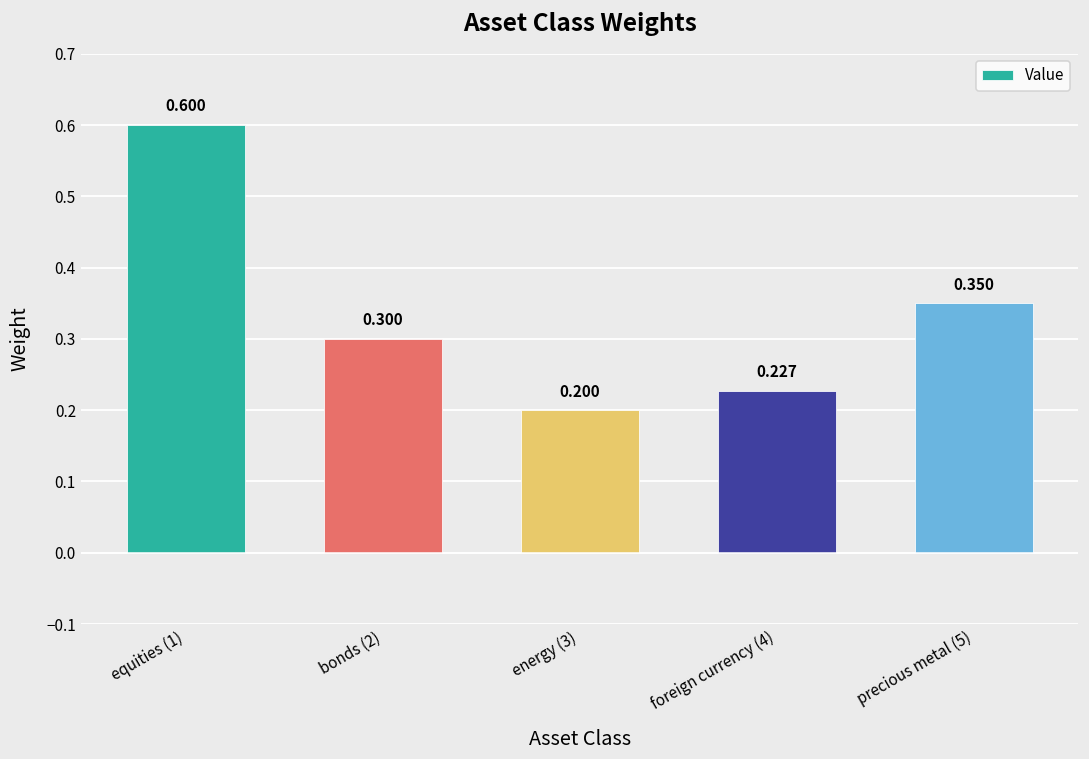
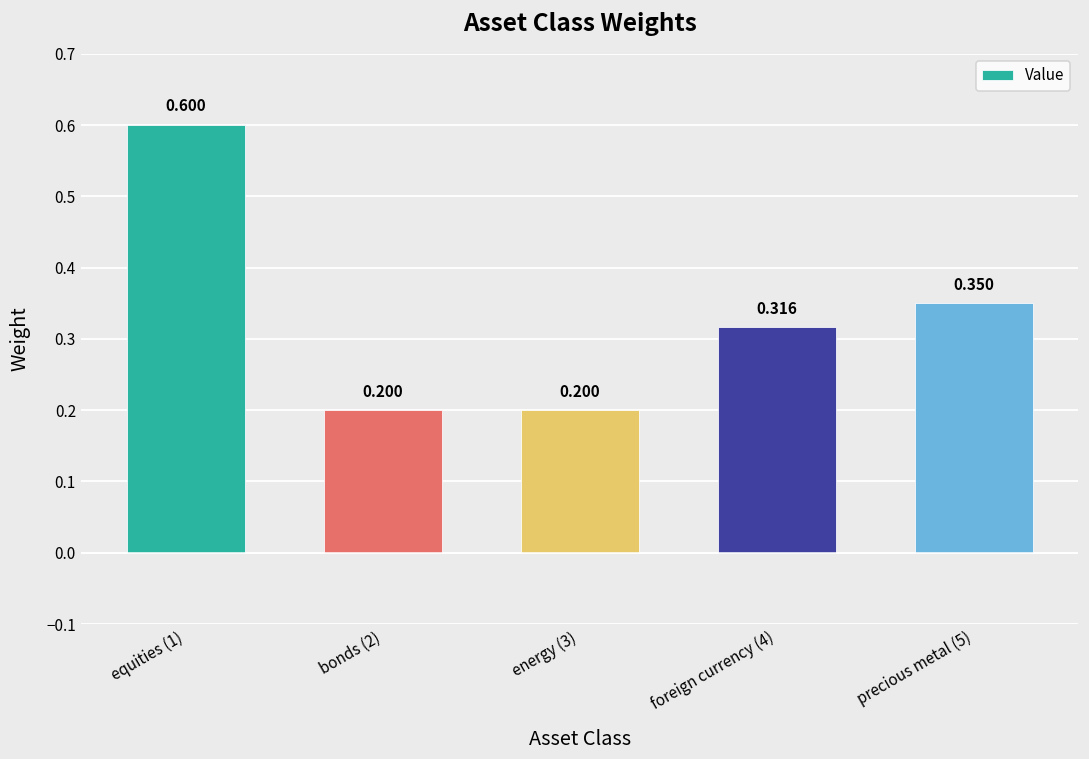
  {
    "equities (1)": 0.600,
-   "bonds (2)": 0.300,
+   "bonds (2)": 0.200,
    "energy (3)": 0.200,
-   "foreign currency (4)": 0.227,
+   "foreign currency (4)": 0.316,
    "precious metal (5)": 0.350
  }
